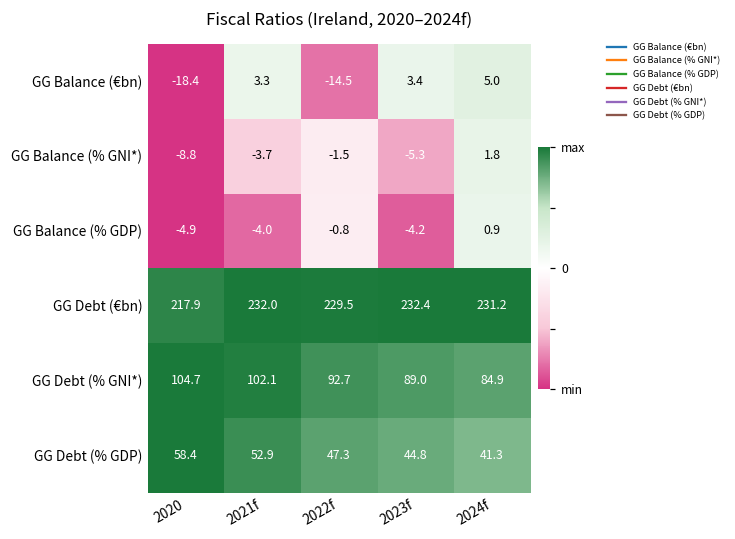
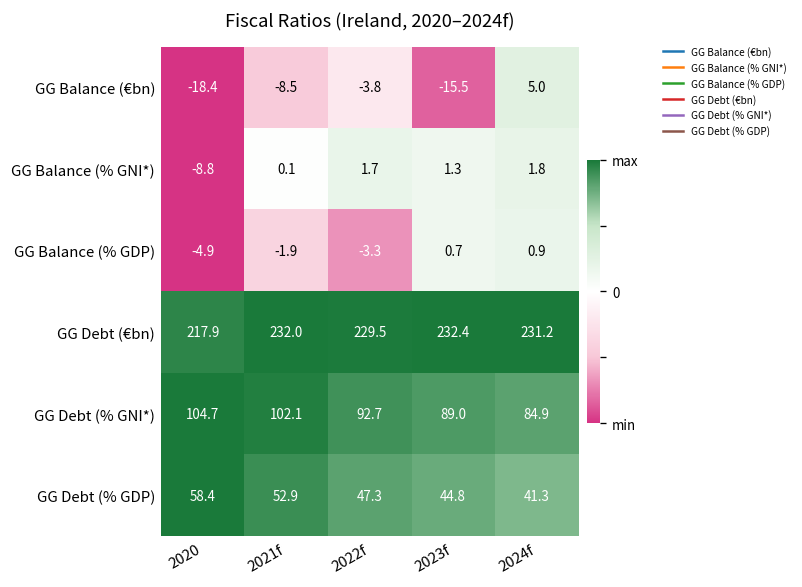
  {
    "GG Balance (€bn)": {
      "2020": -18.4,
-     "2021f": 3.3,
-     "2022f": -14.5,
-     "2023f": 3.4,
+     "2021f": -8.5,
+     "2022f": -3.8,
+     "2023f": -15.5,
      "2024f": 5.0
    },
    "GG Balance (% GNI*)": {
      "2020": -8.8,
-     "2021f": -3.7,
-     "2022f": -1.5,
-     "2023f": -5.3,
+     "2021f": 0.1,
+     "2022f": 1.7,
+     "2023f": 1.3,
      "2024f": 1.8
    },
    "GG Balance (% GDP)": {
      "2020": -4.9,
-     "2021f": -4.0,
-     "2022f": -0.8,
-     "2023f": -4.2,
+     "2021f": -1.9,
+     "2022f": -3.3,
+     "2023f": 0.7,
      "2024f": 0.9
    },
    "GG Debt (€bn)": {
      "2020": 217.9,
      "2021f": 232.0,
      "2022f": 229.5,
      "2023f": 232.4,
      "2024f": 231.2
    },
    "GG Debt (% GNI*)": {
      "2020": 104.7,
      "2021f": 102.1,
      "2022f": 92.7,
      "2023f": 89.0,
      "2024f": 84.9
    },
    "GG Debt (% GDP)": {
      "2020": 58.4,
      "2021f": 52.9,
      "2022f": 47.3,
      "2023f": 44.8,
      "2024f": 41.3
    }
  }
